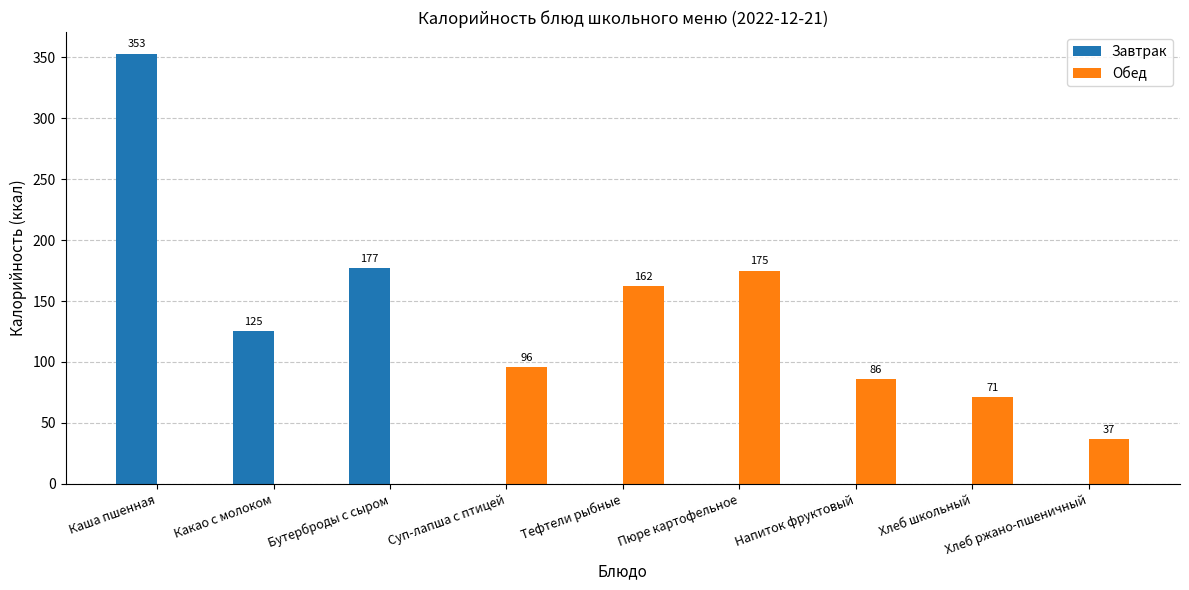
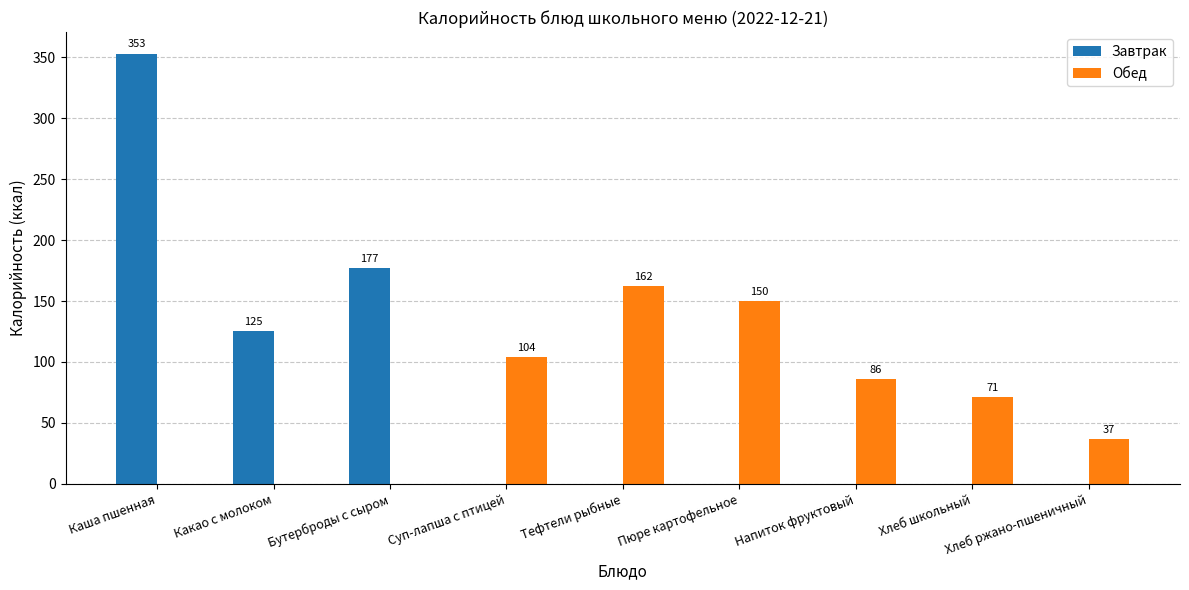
  {
    "Завтрак": {
      "Каша пшенная": 353,
      "Какао с молоком": 125,
      "Бутерброды с сыром": 177
    },
    "Обед": {
-     "Суп-лапша с птицей": 96,
+     "Суп-лапша с птицей": 104,
      "Тефтели рыбные": 162,
-     "Пюре картофельное": 175,
+     "Пюре картофельное": 150,
      "Напиток фруктовый": 86,
      "Хлеб школьный": 71,
      "Хлеб ржано-пшеничный": 37
    }
  }
